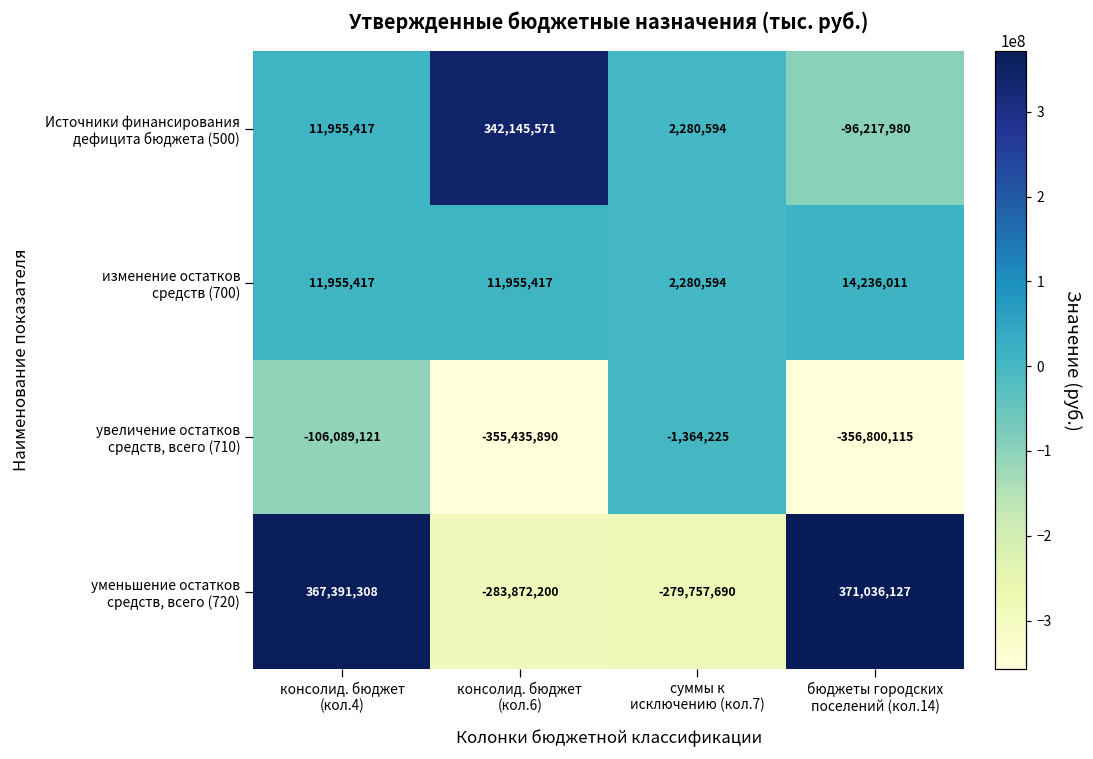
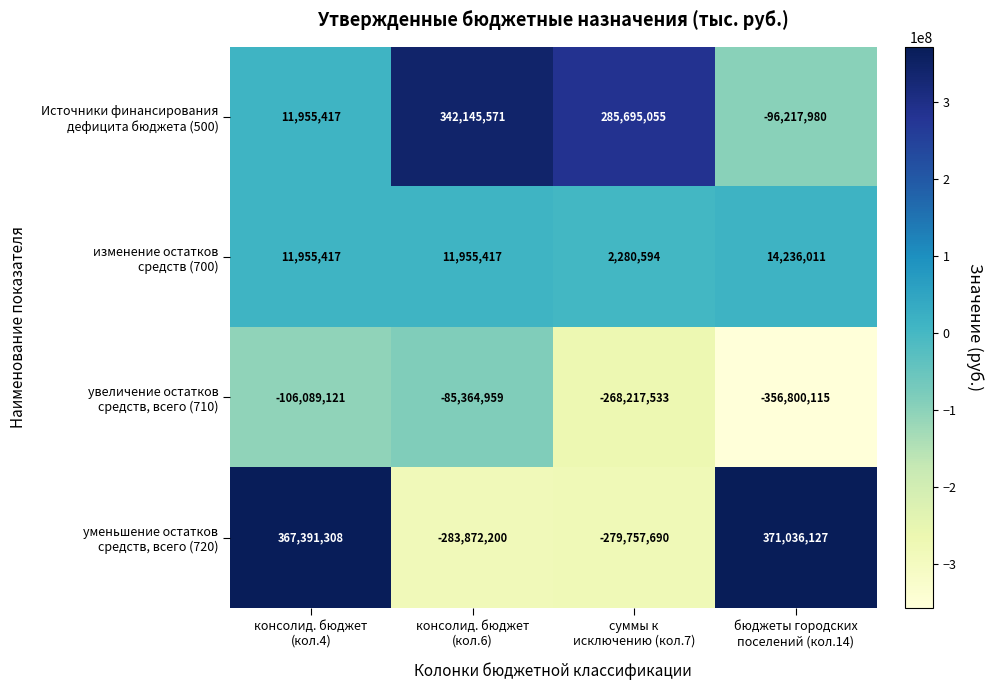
  {
    "Источники финансирования дефицита бюджета (500)": {
      "консолид. бюджет (кол.4)": "11,955,417",
      "консолид. бюджет (кол.6)": "342,145,571",
-     "суммы к исключению (кол.7)": "2,280,594",
+     "суммы к исключению (кол.7)": "285,695,055",
      "бюджеты городских поселений (кол.14)": "-96,217,980"
    },
    "изменение остатков средств (700)": {
      "консолид. бюджет (кол.4)": "11,955,417",
      "консолид. бюджет (кол.6)": "11,955,417",
      "суммы к исключению (кол.7)": "2,280,594",
      "бюджеты городских поселений (кол.14)": "14,236,011"
    },
    "увеличение остатков средств, всего (710)": {
      "консолид. бюджет (кол.4)": "-106,089,121",
-     "консолид. бюджет (кол.6)": "-355,435,890",
-     "суммы к исключению (кол.7)": "-1,364,225",
+     "консолид. бюджет (кол.6)": "-85,364,959",
+     "суммы к исключению (кол.7)": "-268,217,533",
      "бюджеты городских поселений (кол.14)": "-356,800,115"
    },
    "уменьшение остатков средств, всего (720)": {
      "консолид. бюджет (кол.4)": "367,391,308",
      "консолид. бюджет (кол.6)": "-283,872,200",
      "суммы к исключению (кол.7)": "-279,757,690",
      "бюджеты городских поселений (кол.14)": "371,036,127"
    }
  }
